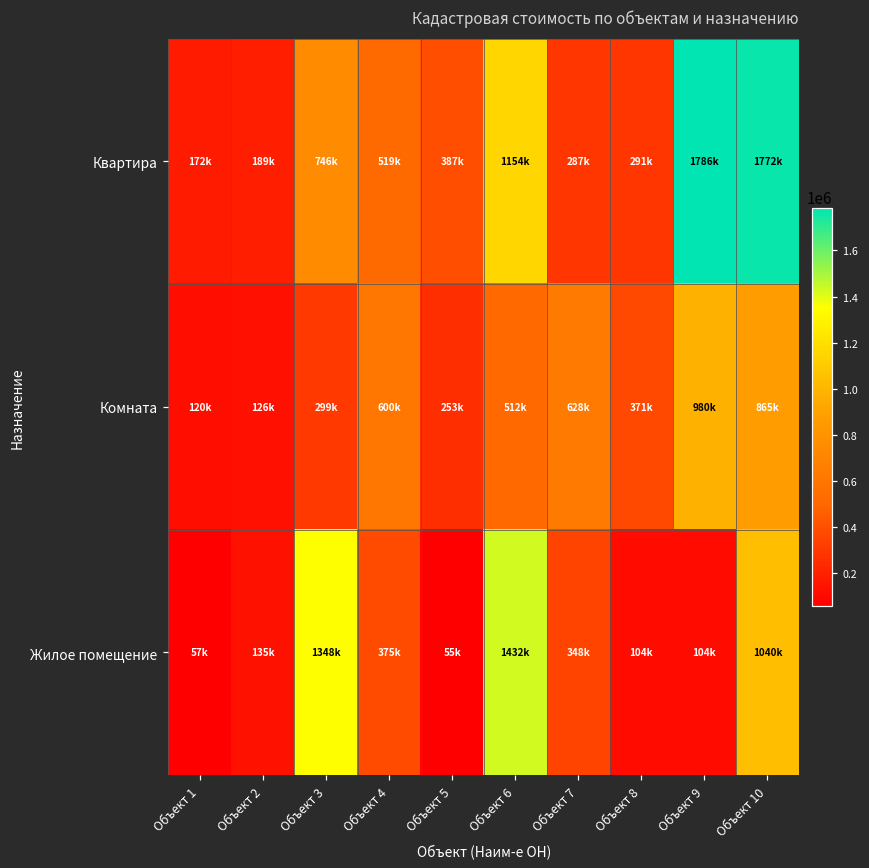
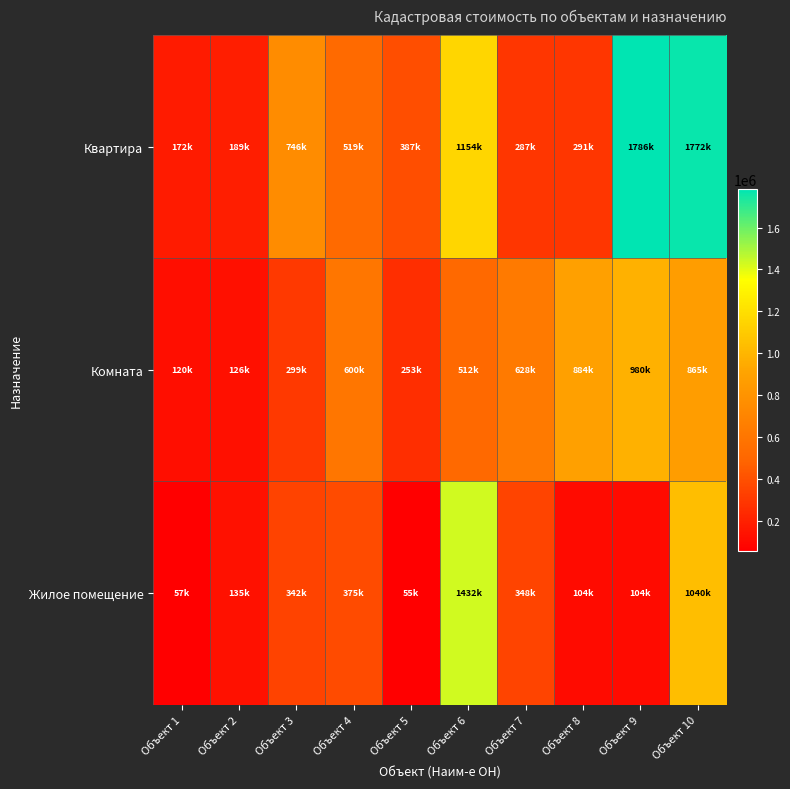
  {
    "Квартира": {
      "Объект 1": "172k",
      "Объект 2": "189k",
      "Объект 3": "746k",
      "Объект 4": "519k",
      "Объект 5": "387k",
      "Объект 6": "1154k",
      "Объект 7": "287k",
      "Объект 8": "291k",
      "Объект 9": "1786k",
      "Объект 10": "1772k"
    },
    "Комната": {
      "Объект 1": "120k",
      "Объект 2": "126k",
      "Объект 3": "299k",
      "Объект 4": "600k",
      "Объект 5": "253k",
      "Объект 6": "512k",
      "Объект 7": "628k",
-     "Объект 8": "371k",
+     "Объект 8": "884k",
      "Объект 9": "980k",
      "Объект 10": "865k"
    },
    "Жилое помещение": {
      "Объект 1": "57k",
      "Объект 2": "135k",
-     "Объект 3": "1348k",
+     "Объект 3": "342k",
      "Объект 4": "375k",
      "Объект 5": "55k",
      "Объект 6": "1432k",
      "Объект 7": "348k",
      "Объект 8": "104k",
      "Объект 9": "104k",
      "Объект 10": "1040k"
    }
  }
